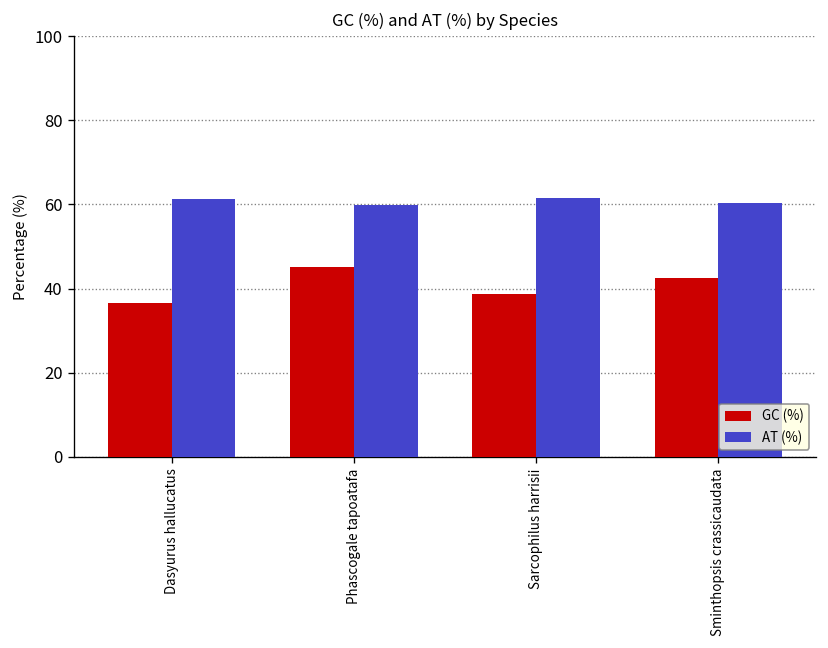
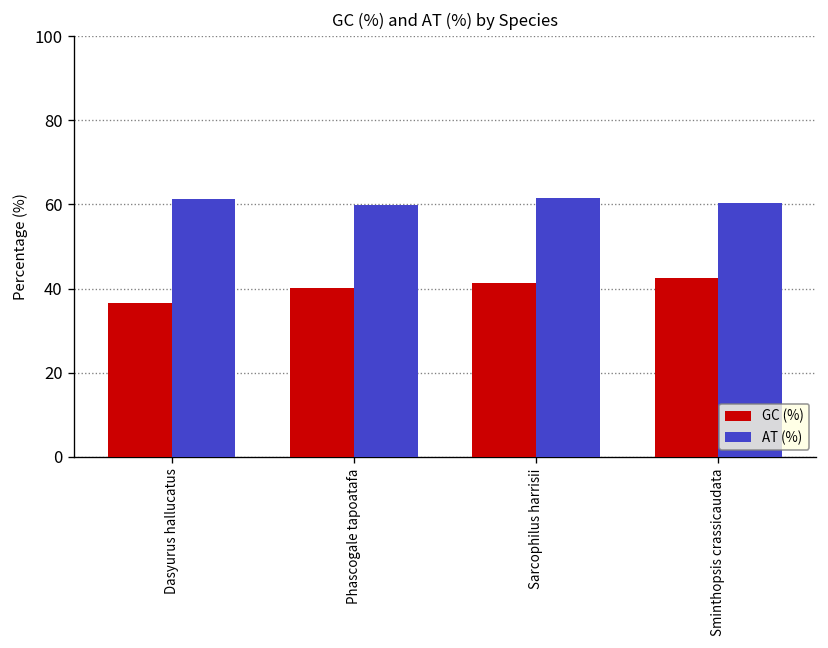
  {
    "GC (%)": {
      "Dasyurus hallucatus": 37,
-     "Phascogale tapoatafa": 45,
-     "Sarcophilus harrisii": 39,
+     "Phascogale tapoatafa": 40,
+     "Sarcophilus harrisii": 41,
      "Sminthopsis crassicaudata": 43
    },
    "AT (%)": {
      "Dasyurus hallucatus": 61,
      "Phascogale tapoatafa": 60,
      "Sarcophilus harrisii": 61,
      "Sminthopsis crassicaudata": 60
    }
  }
